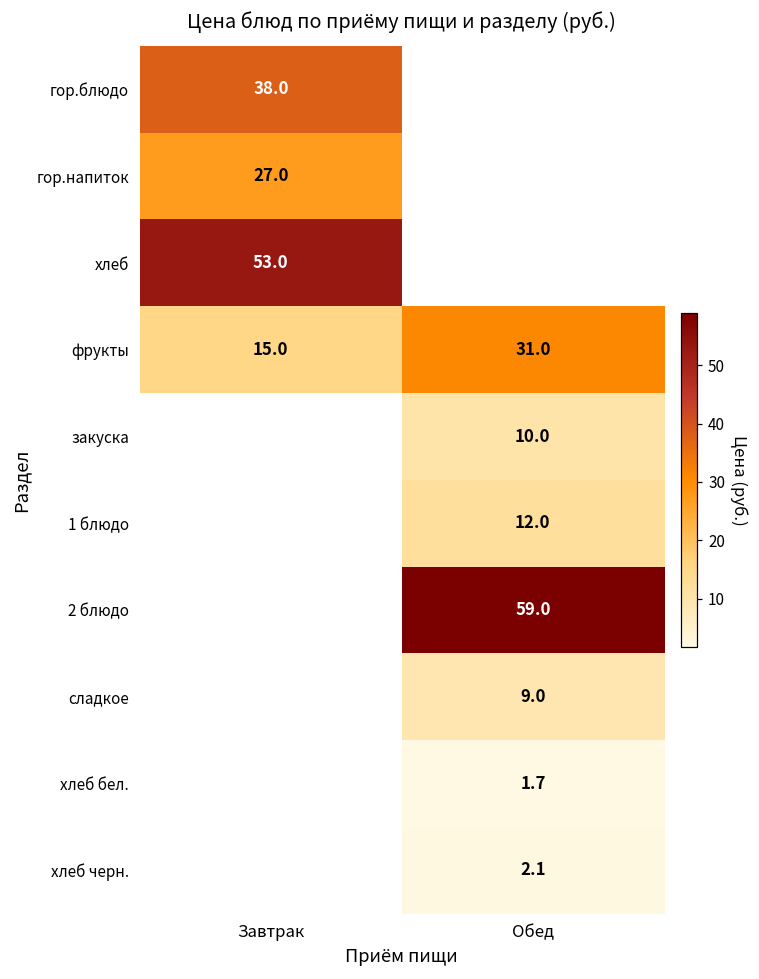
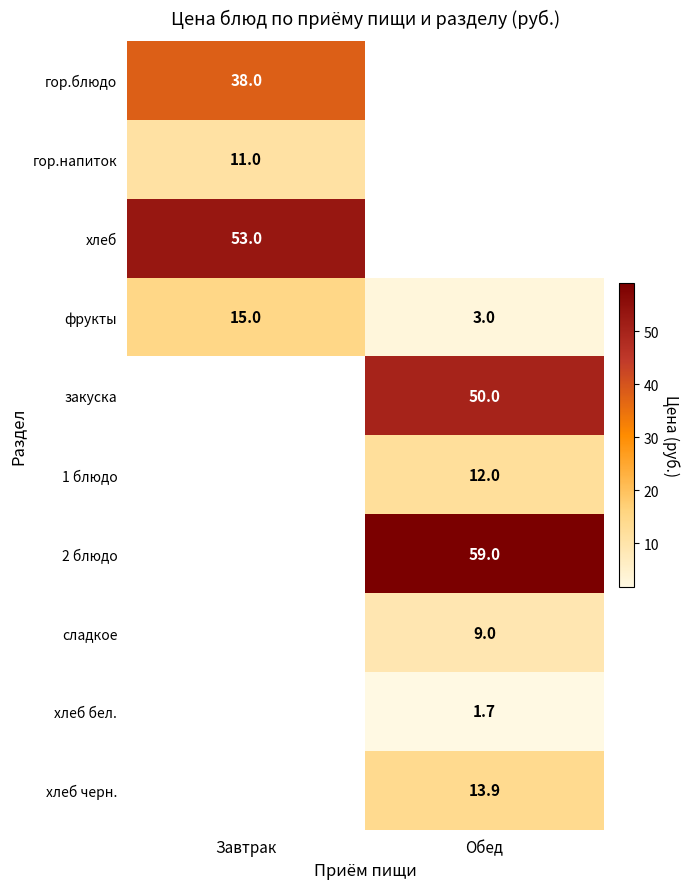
  {
    "гор.блюдо": {
      "Завтрак": 38.0
    },
    "гор.напиток": {
-     "Завтрак": 27.0
+     "Завтрак": 11.0
    },
    "хлеб": {
      "Завтрак": 53.0
    },
    "фрукты": {
      "Завтрак": 15.0,
-     "Обед": 31.0
+     "Обед": 3.0
    },
    "закуска": {
-     "Обед": 10.0
+     "Обед": 50.0
    },
    "1 блюдо": {
      "Обед": 12.0
    },
    "2 блюдо": {
      "Обед": 59.0
    },
    "сладкое": {
      "Обед": 9.0
    },
    "хлеб бел.": {
      "Обед": 1.7
    },
    "хлеб черн.": {
-     "Обед": 2.1
+     "Обед": 13.9
    }
  }
